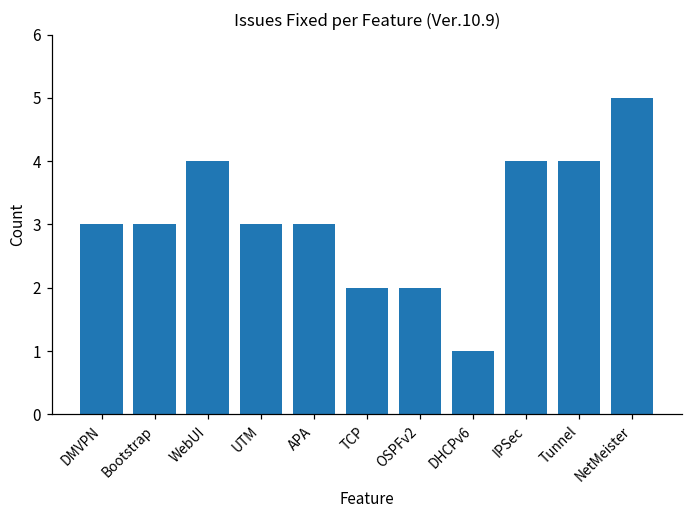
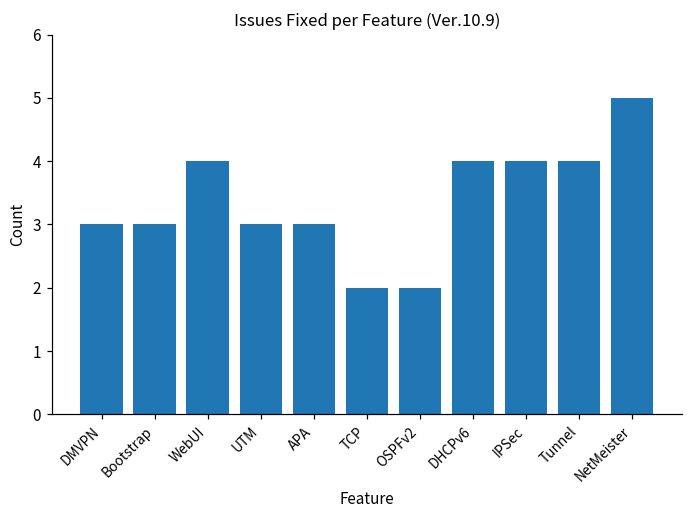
  {
    "DMVPN": 3,
    "Bootstrap": 3,
    "WebUI": 4,
    "UTM": 3,
    "APA": 3,
    "TCP": 2,
    "OSPFv2": 2,
-   "DHCPv6": 1,
+   "DHCPv6": 4,
    "IPSec": 4,
    "Tunnel": 4,
    "NetMeister": 5
  }
